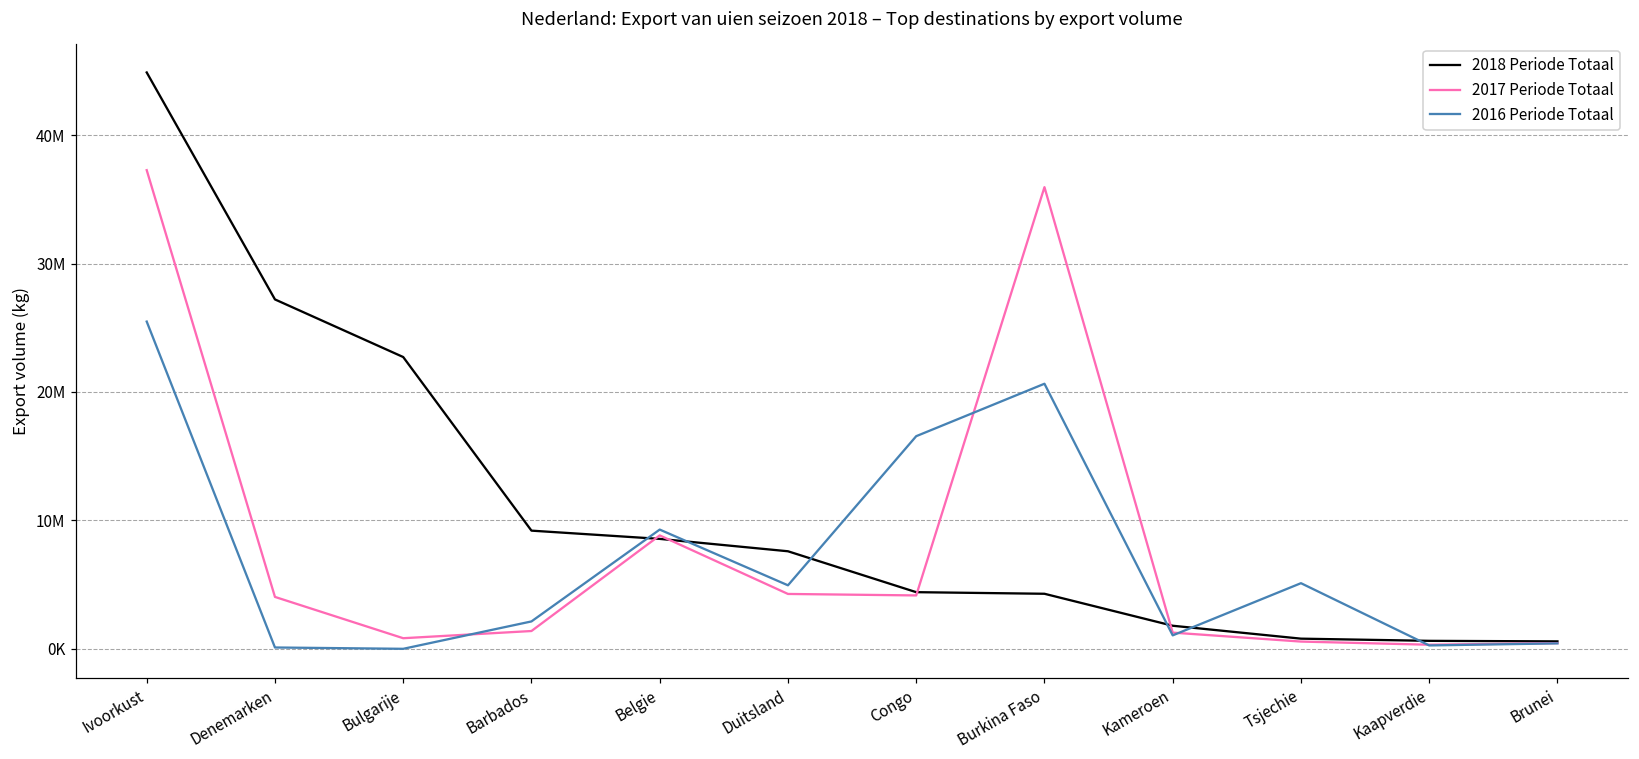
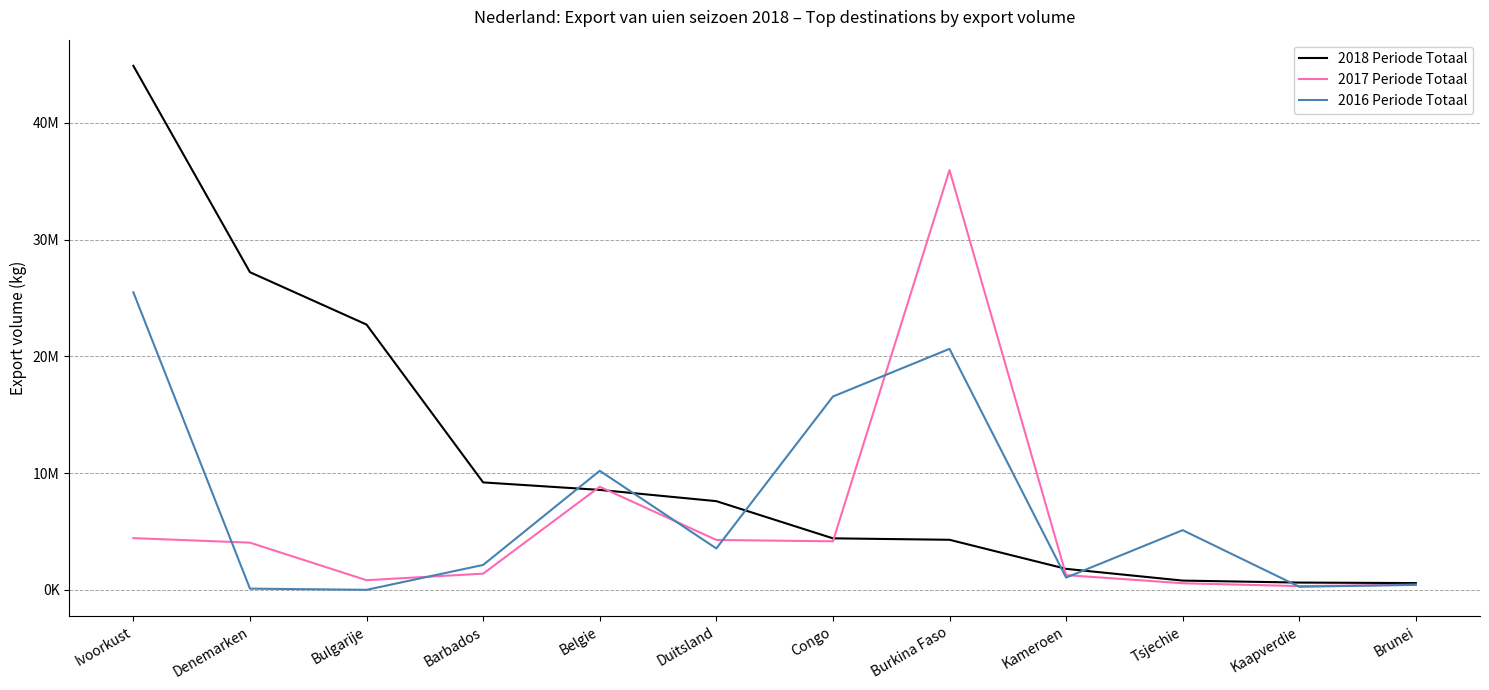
  {
    "2018 Periode Totaal": {
      "Ivoorkust": 44900000,
      "Denemarken": 27200000,
      "Bulgarije": 22700000,
      "Barbados": 9200000,
      "Belgie": 8600000,
      "Duitsland": 7600000,
      "Congo": 4400000,
      "Burkina Faso": 4300000,
      "Kameroen": 1800000,
      "Tsjechie": 800000,
      "Kaapverdie": 600000
    },
    "2017 Periode Totaal": {
-     "Ivoorkust": 37300000,
+     "Ivoorkust": 4400000,
      "Denemarken": 4000000,
      "Bulgarije": 800000,
      "Barbados": 1400000,
      "Belgie": 8800000,
      "Duitsland": 4300000,
      "Congo": 4200000,
      "Burkina Faso": 35900000,
      "Tsjechie": 600000
    },
    "2016 Periode Totaal": {
      "Ivoorkust": 25500000,
      "Denemarken": 100000,
      "Bulgarije": 0,
      "Barbados": 2100000,
-     "Belgie": 9300000,
-     "Duitsland": 4900000,
+     "Belgie": 10200000,
+     "Duitsland": 3500000,
      "Congo": 16600000,
      "Burkina Faso": 20600000,
      "Tsjechie": 5100000
    }
  }
